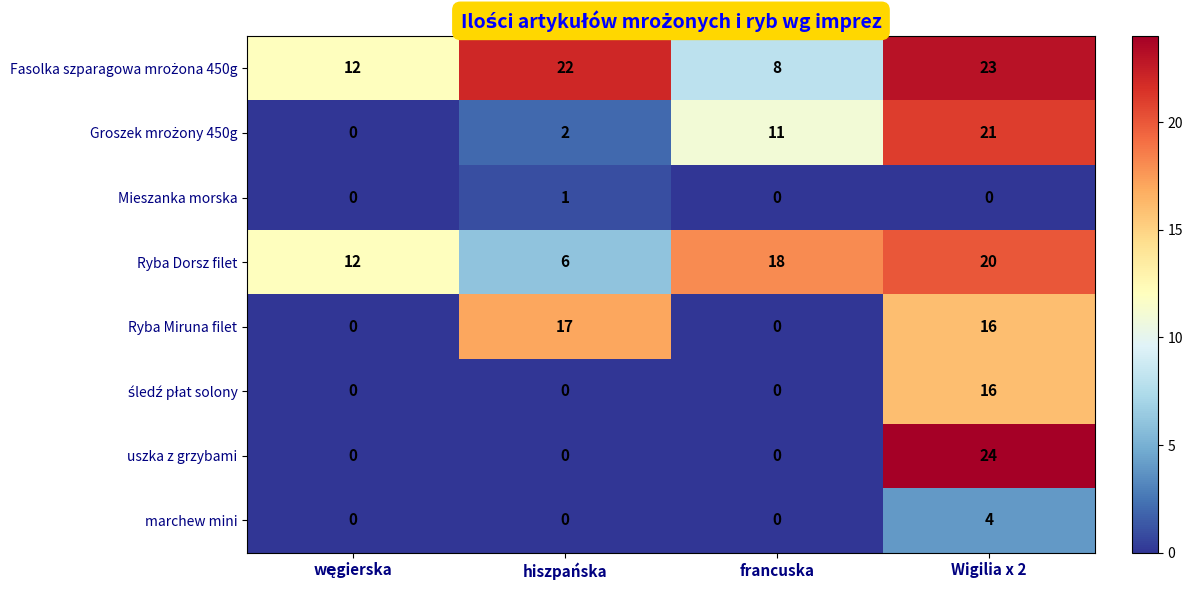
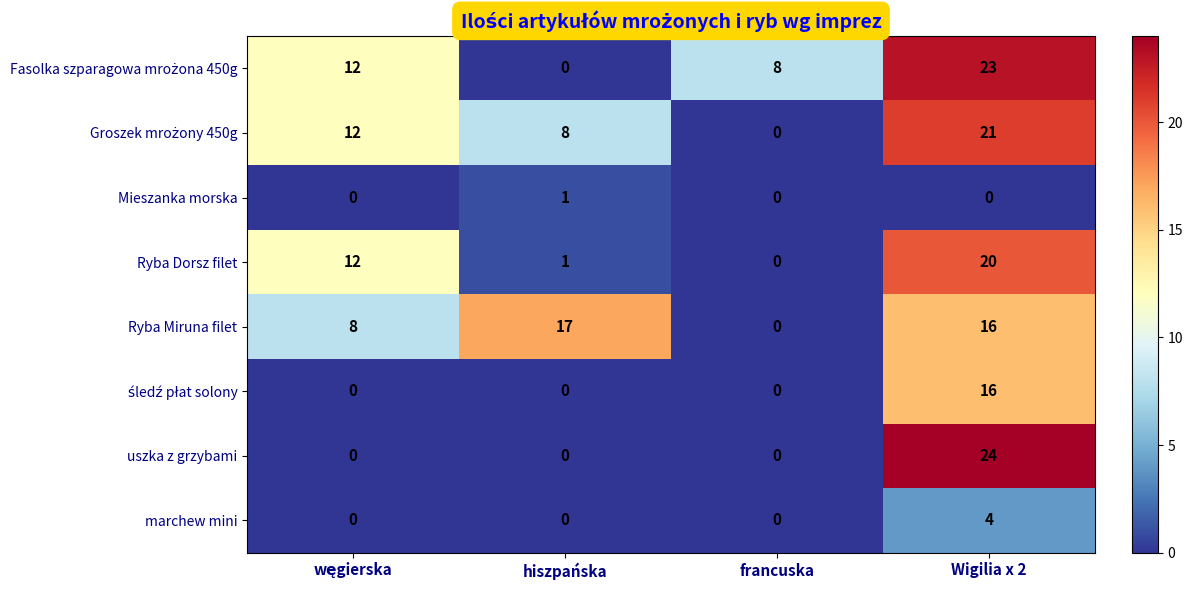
  {
    "Fasolka szparagowa mrożona 450g": {
      "węgierska": 12,
-     "hiszpańska": 22,
+     "hiszpańska": 0,
      "francuska": 8,
      "Wigilia x 2": 23
    },
    "Groszek mrożony 450g": {
-     "węgierska": 0,
-     "hiszpańska": 2,
-     "francuska": 11,
+     "węgierska": 12,
+     "hiszpańska": 8,
+     "francuska": 0,
      "Wigilia x 2": 21
    },
    "Mieszanka morska": {
      "węgierska": 0,
      "hiszpańska": 1,
      "francuska": 0,
      "Wigilia x 2": 0
    },
    "Ryba Dorsz filet": {
      "węgierska": 12,
-     "hiszpańska": 6,
-     "francuska": 18,
+     "hiszpańska": 1,
+     "francuska": 0,
      "Wigilia x 2": 20
    },
    "Ryba Miruna filet": {
-     "węgierska": 0,
+     "węgierska": 8,
      "hiszpańska": 17,
      "francuska": 0,
      "Wigilia x 2": 16
    },
    "śledź płat solony": {
      "węgierska": 0,
      "hiszpańska": 0,
      "francuska": 0,
      "Wigilia x 2": 16
    },
    "uszka z grzybami": {
      "węgierska": 0,
      "hiszpańska": 0,
      "francuska": 0,
      "Wigilia x 2": 24
    },
    "marchew mini": {
      "węgierska": 0,
      "hiszpańska": 0,
      "francuska": 0,
      "Wigilia x 2": 4
    }
  }
